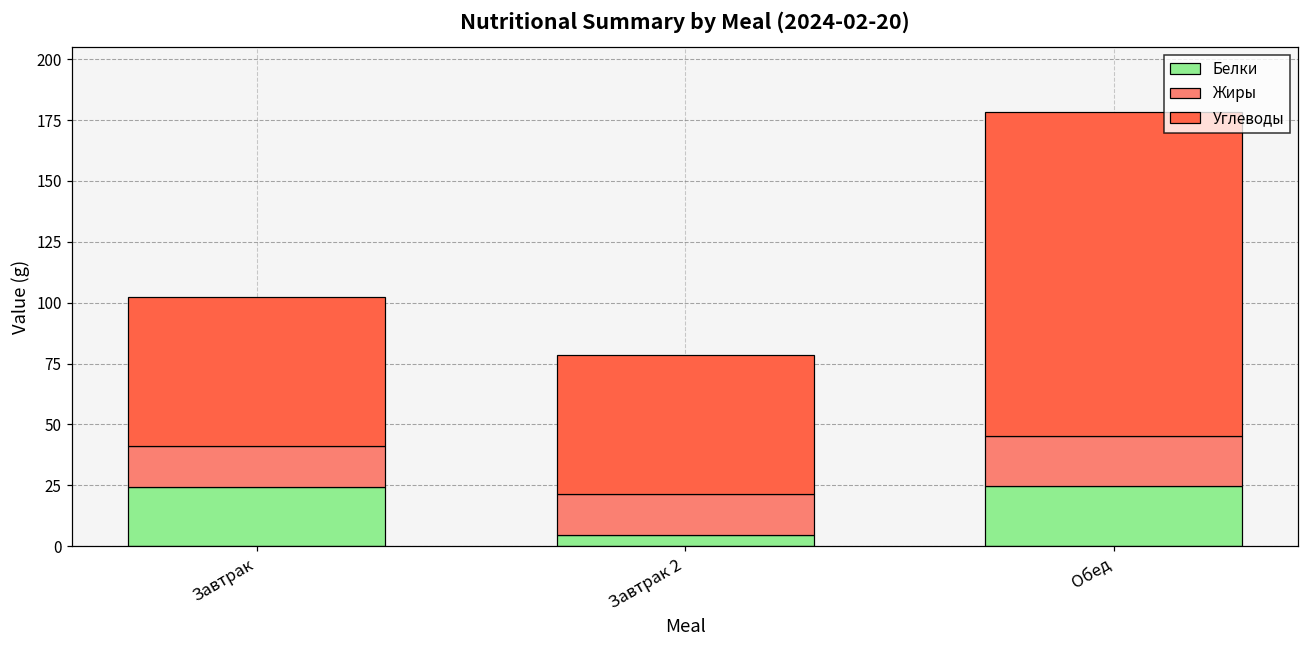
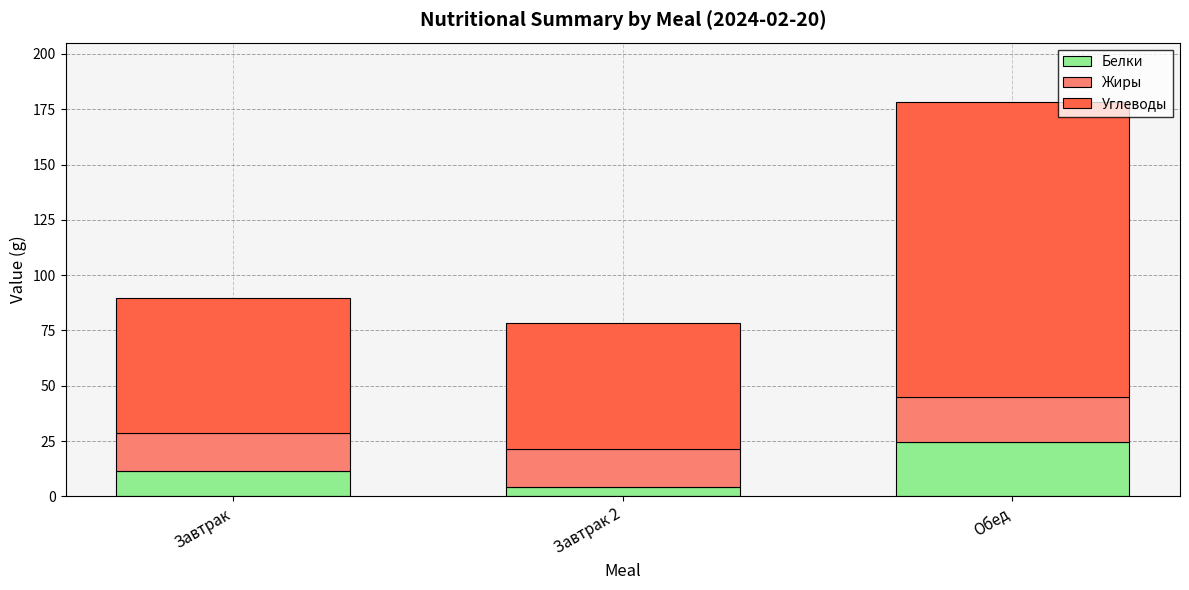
  {
    "Белки": {
-     "Завтрак": 24,
+     "Завтрак": 11,
      "Завтрак 2": 4,
      "Обед": 25
    }
  }
